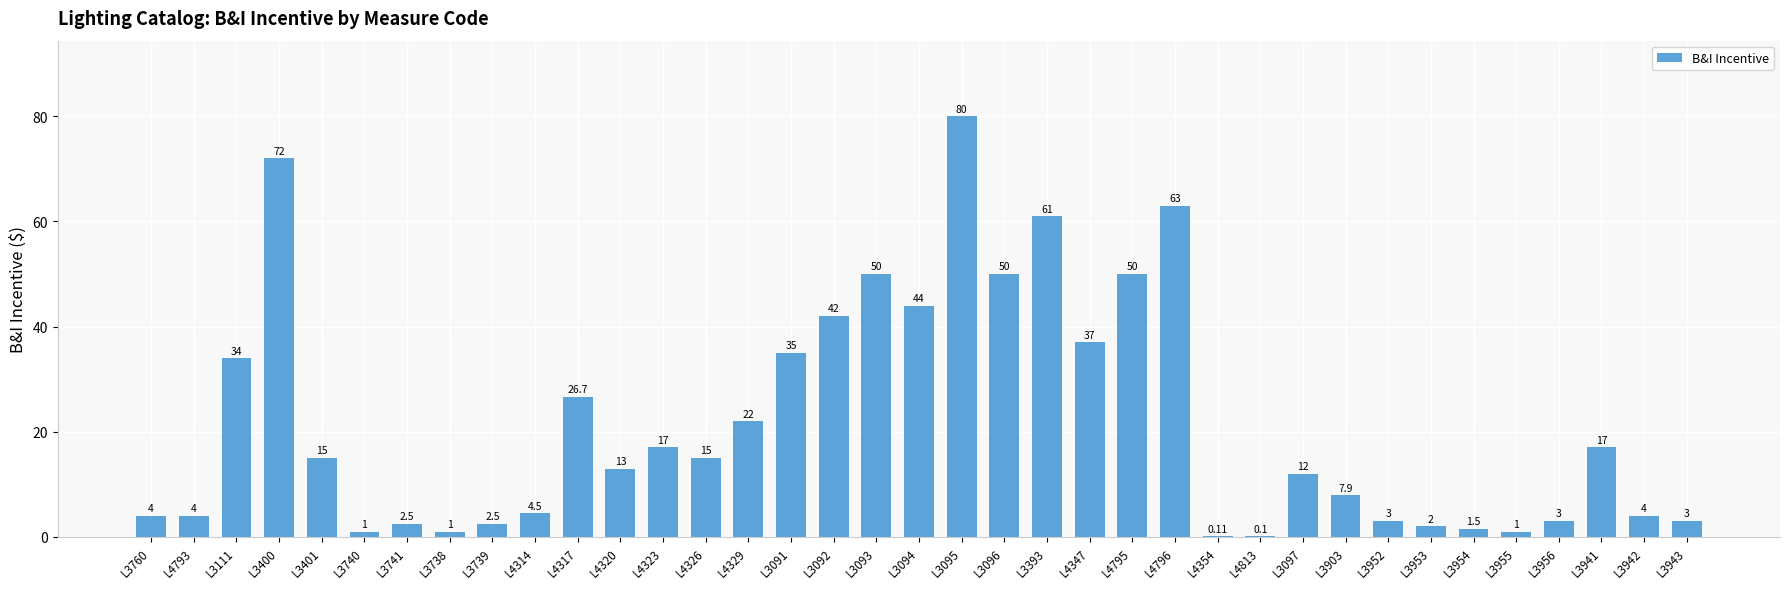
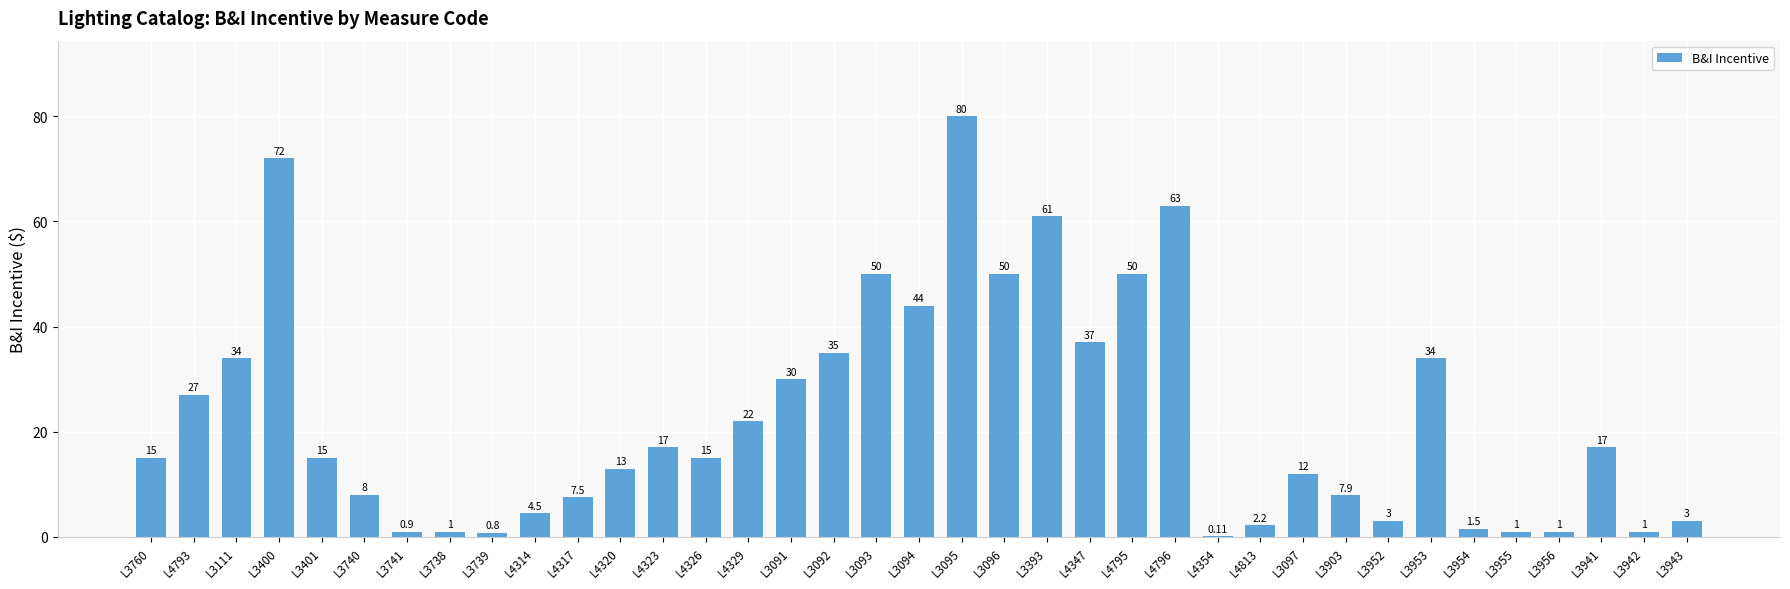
  {
-   "L3760": 4,
-   "L4793": 4,
+   "L3760": 15,
+   "L4793": 27,
    "L3111": 34,
    "L3400": 72,
    "L3401": 15,
-   "L3740": 1,
-   "L3741": 2.5,
+   "L3740": 8,
+   "L3741": 0.9,
    "L3738": 1,
-   "L3739": 2.5,
+   "L3739": 0.8,
    "L4314": 4.5,
-   "L4317": 26.7,
+   "L4317": 7.5,
    "L4320": 13,
    "L4323": 17,
    "L4326": 15,
    "L4329": 22,
-   "L3091": 35,
-   "L3092": 42,
+   "L3091": 30,
+   "L3092": 35,
    "L3093": 50,
    "L3094": 44,
    "L3095": 80,
    "L3096": 50,
    "L3393": 61,
    "L4347": 37,
    "L4795": 50,
    "L4796": 63,
    "L4354": 0.11,
-   "L4813": 0.1,
+   "L4813": 2.2,
    "L3097": 12,
    "L3903": 7.9,
    "L3952": 3,
-   "L3953": 2,
+   "L3953": 34,
    "L3954": 1.5,
    "L3955": 1,
-   "L3956": 3,
+   "L3956": 1,
    "L3941": 17,
-   "L3942": 4,
+   "L3942": 1,
    "L3943": 3
  }
